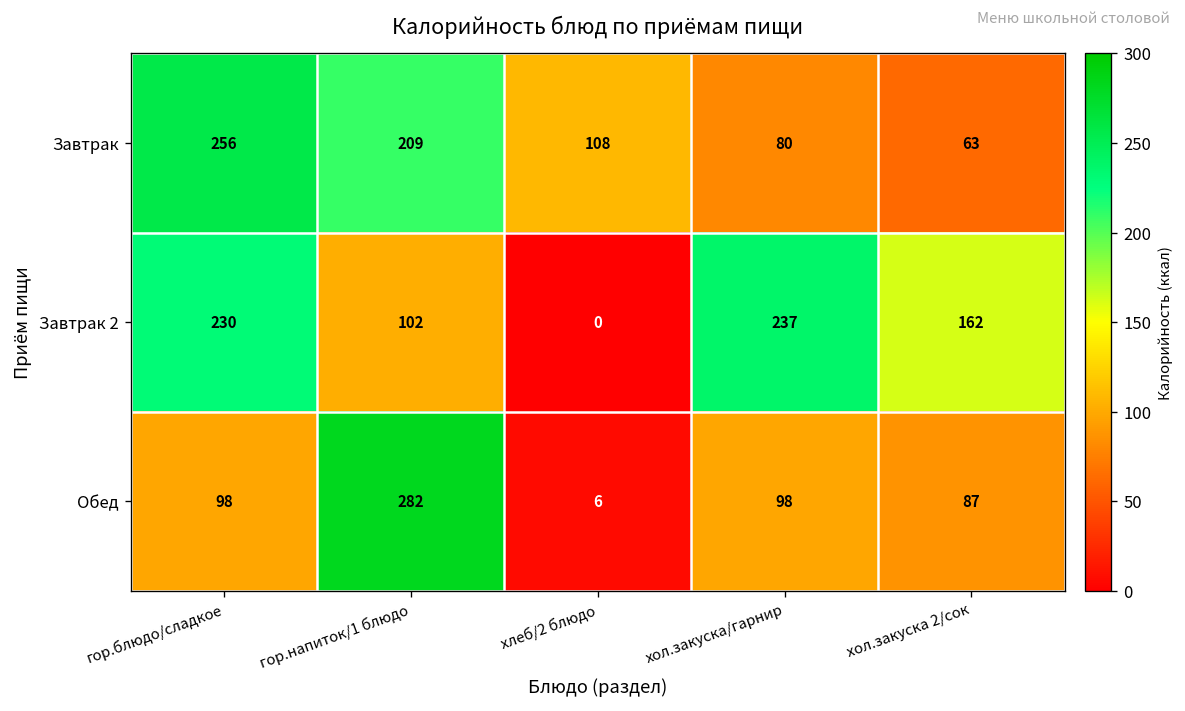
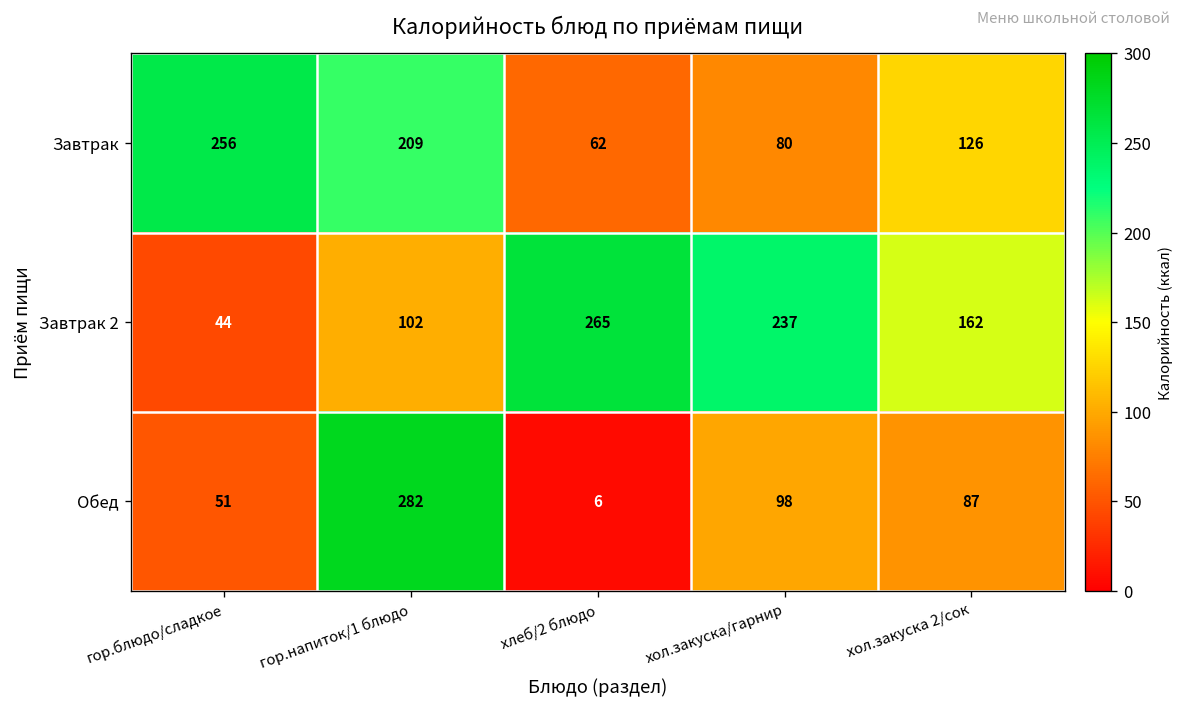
  {
    "Завтрак": {
      "гор.блюдо/сладкое": 256,
      "гор.напиток/1 блюдо": 209,
-     "хлеб/2 блюдо": 108,
+     "хлеб/2 блюдо": 62,
      "хол.закуска/гарнир": 80,
-     "хол.закуска 2/сок": 63
+     "хол.закуска 2/сок": 126
    },
    "Завтрак 2": {
-     "гор.блюдо/сладкое": 230,
+     "гор.блюдо/сладкое": 44,
      "гор.напиток/1 блюдо": 102,
-     "хлеб/2 блюдо": 0,
+     "хлеб/2 блюдо": 265,
      "хол.закуска/гарнир": 237,
      "хол.закуска 2/сок": 162
    },
    "Обед": {
-     "гор.блюдо/сладкое": 98,
+     "гор.блюдо/сладкое": 51,
      "гор.напиток/1 блюдо": 282,
      "хлеб/2 блюдо": 6,
      "хол.закуска/гарнир": 98,
      "хол.закуска 2/сок": 87
    }
  }
